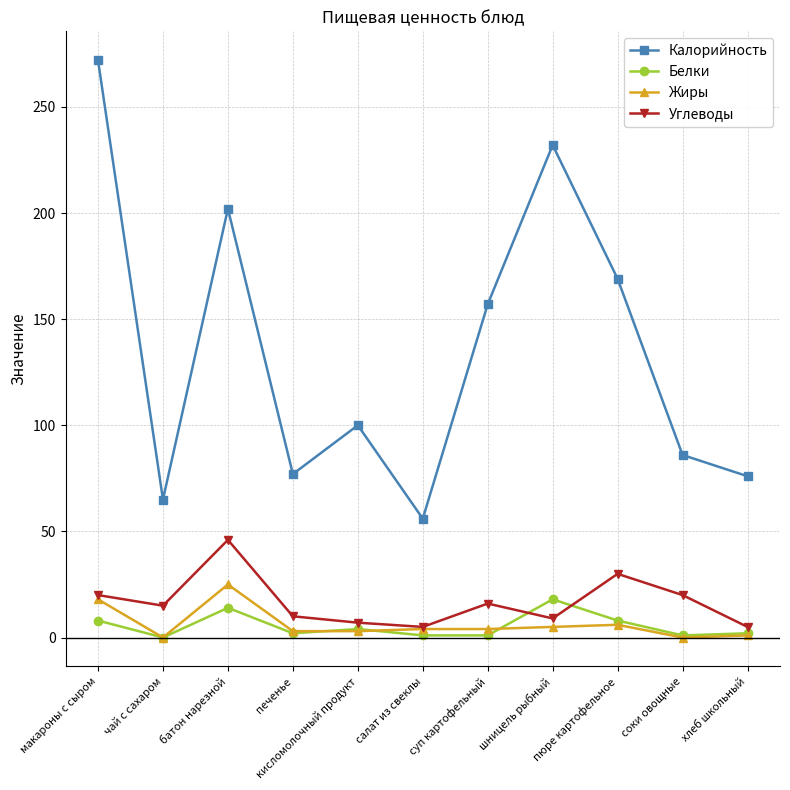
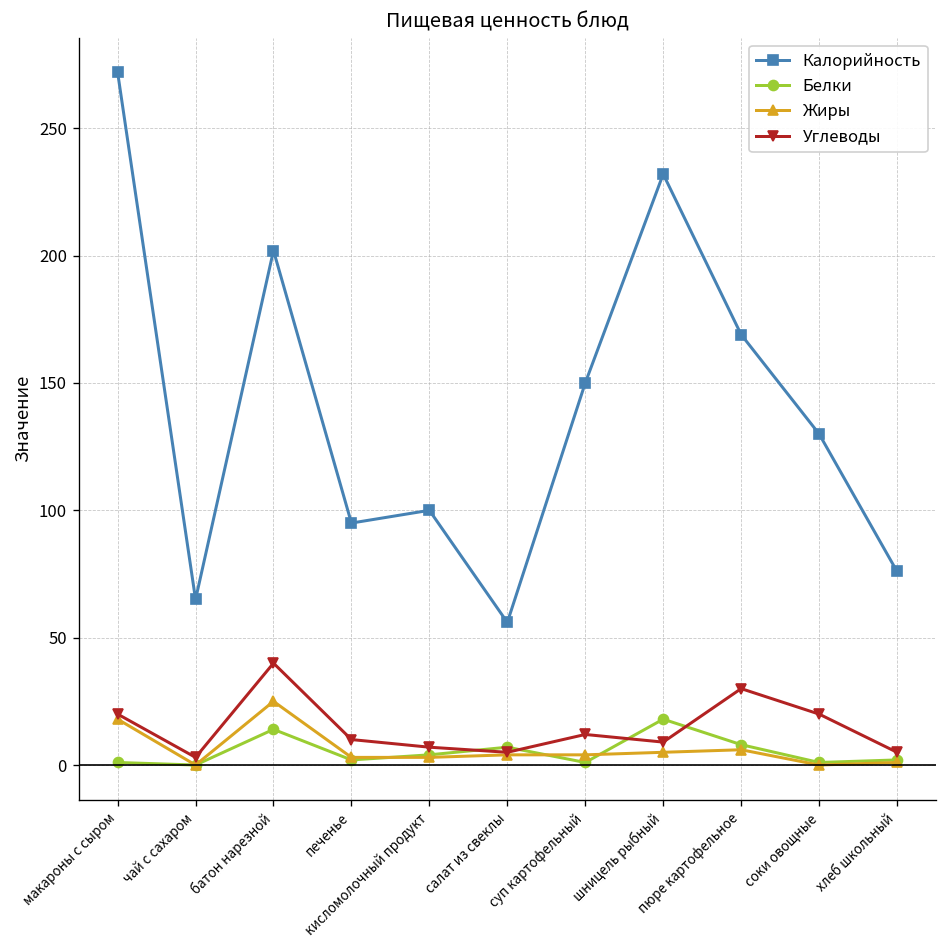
  {
    "Калорийность": {
      "макароны с сыром": 272,
      "чай с сахаром": 65,
      "батон нарезной": 202,
-     "печенье": 77,
+     "печенье": 95,
      "кисломолочный продукт": 100,
      "салат из свеклы": 56,
-     "суп картофельный": 157,
+     "суп картофельный": 150,
      "шницель рыбный": 232,
      "пюре картофельное": 169,
-     "соки овощные": 86,
+     "соки овощные": 130,
      "хлеб школьный": 76
    },
    "Белки": {
-     "макароны с сыром": 8,
+     "макароны с сыром": 1,
      "батон нарезной": 14,
-     "салат из свеклы": 1,
+     "салат из свеклы": 7,
      "суп картофельный": 1,
      "шницель рыбный": 18,
      "пюре картофельное": 8
    },
    "Жиры": {
      "макароны с сыром": 18,
      "батон нарезной": 25,
      "суп картофельный": 4,
      "шницель рыбный": 5,
      "пюре картофельное": 6
    },
    "Углеводы": {
      "макароны с сыром": 20,
-     "чай с сахаром": 15,
-     "батон нарезной": 46,
+     "чай с сахаром": 3,
+     "батон нарезной": 40,
      "печенье": 10,
      "кисломолочный продукт": 7,
-     "суп картофельный": 16,
+     "суп картофельный": 12,
      "шницель рыбный": 9,
      "пюре картофельное": 30,
      "соки овощные": 20,
      "хлеб школьный": 5
    }
  }
